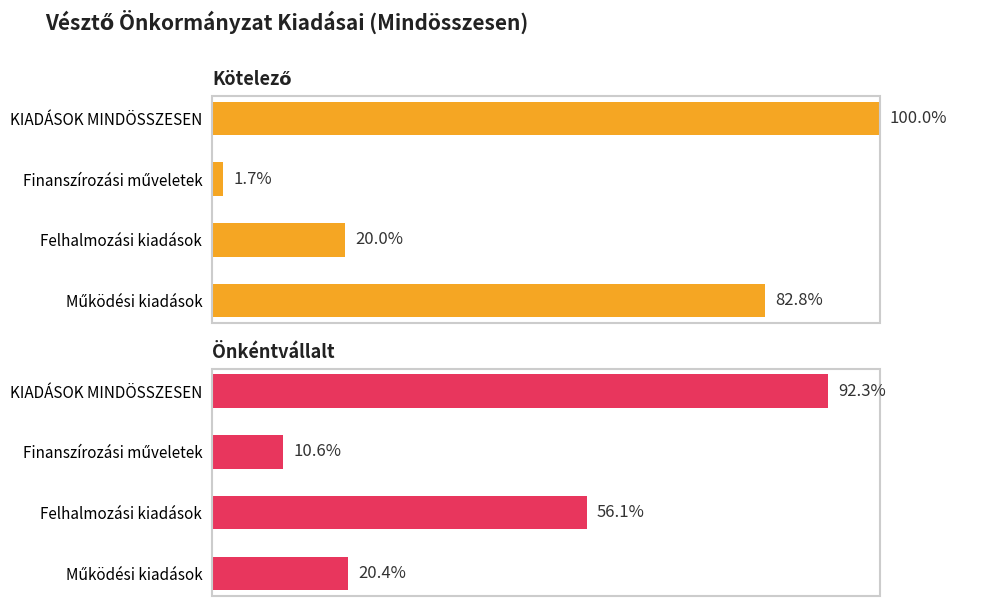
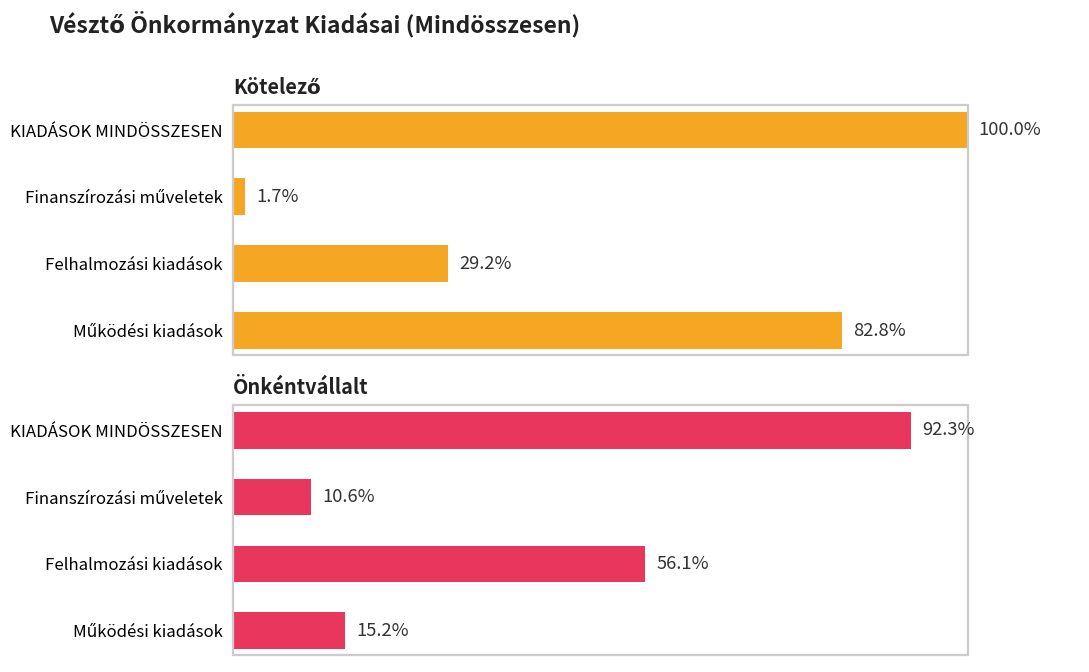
  {
    "Kötelező": {
      "KIADÁSOK MINDÖSSZESEN": "100.0%",
      "Finanszírozási műveletek": "1.7%",
-     "Felhalmozási kiadások": "20.0%",
+     "Felhalmozási kiadások": "29.2%",
      "Működési kiadások": "82.8%"
    },
    "Önkéntvállalt": {
      "KIADÁSOK MINDÖSSZESEN": "92.3%",
      "Finanszírozási műveletek": "10.6%",
      "Felhalmozási kiadások": "56.1%",
-     "Működési kiadások": "20.4%"
+     "Működési kiadások": "15.2%"
    }
  }
